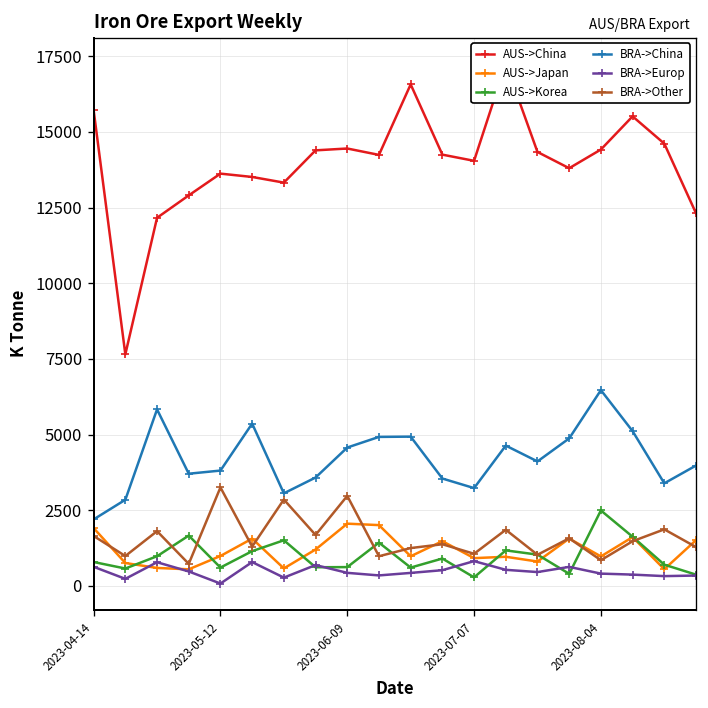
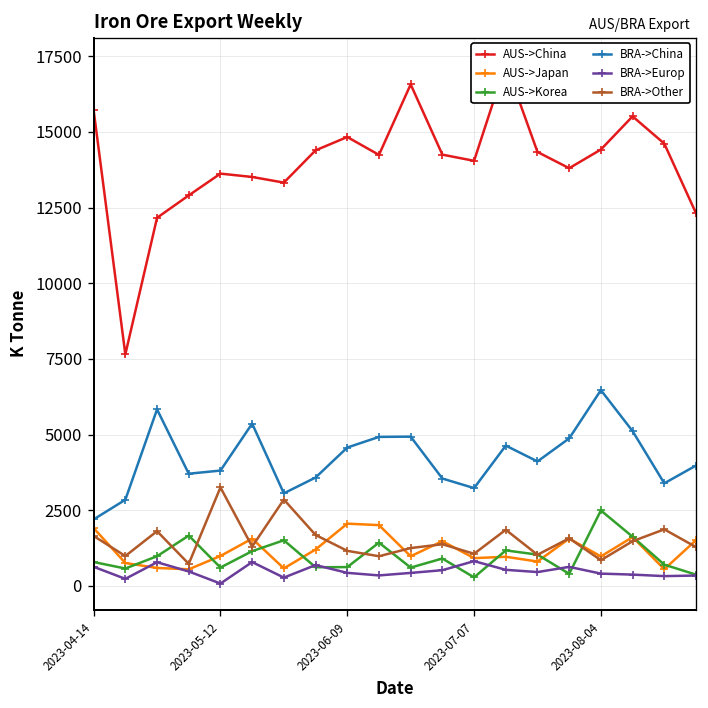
  {
    "AUS->China": {
      "2023-04-14": 15700,
      "2023-05-12": 13600,
-     "2023-06-09": 14500,
+     "2023-06-09": 14800,
      "2023-07-07": 14000,
      "2023-08-04": 14400
    },
    "AUS->Japan": {
      "2023-04-14": 1900,
      "2023-05-12": 1000,
      "2023-06-09": 2100,
      "2023-08-04": 1000
    },
    "AUS->Korea": {
      "2023-04-14": 800,
      "2023-05-12": 600,
      "2023-06-09": 600,
      "2023-07-07": 300,
      "2023-08-04": 2500
    },
    "BRA->China": {
      "2023-04-14": 2200,
      "2023-05-12": 3800,
      "2023-06-09": 4600,
      "2023-07-07": 3200,
      "2023-08-04": 6500
    },
    "BRA->Europ": {
      "2023-04-14": 600,
      "2023-05-12": 100,
      "2023-06-09": 400,
      "2023-08-04": 400
    },
    "BRA->Other": {
      "2023-04-14": 1700,
      "2023-05-12": 3300,
-     "2023-06-09": 3000,
+     "2023-06-09": 1200,
      "2023-07-07": 1100,
      "2023-08-04": 900
    }
  }
